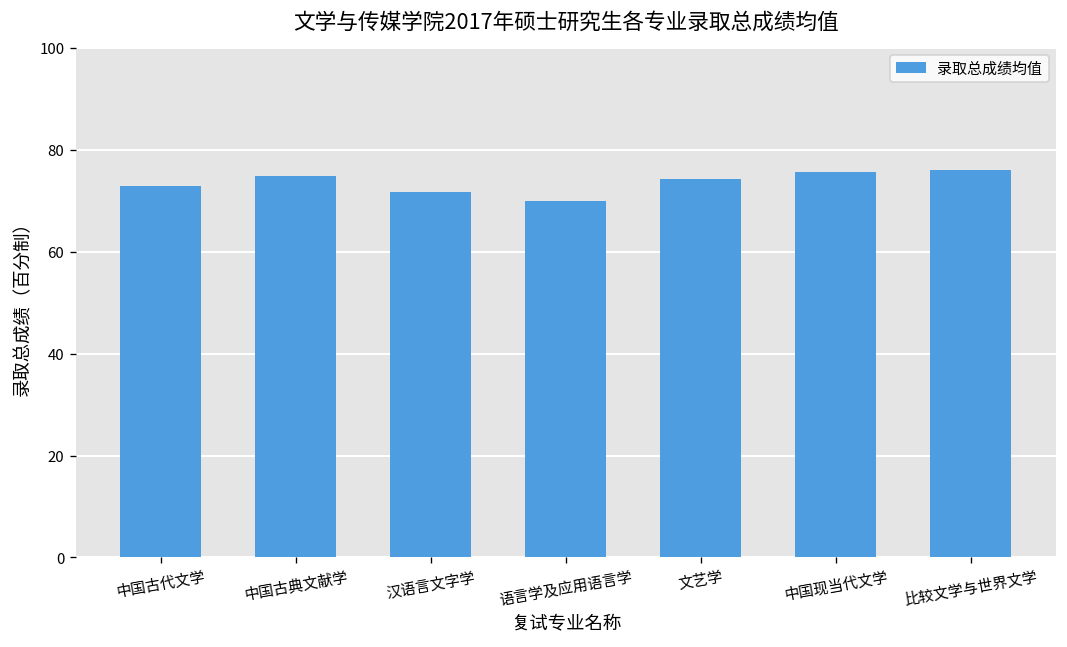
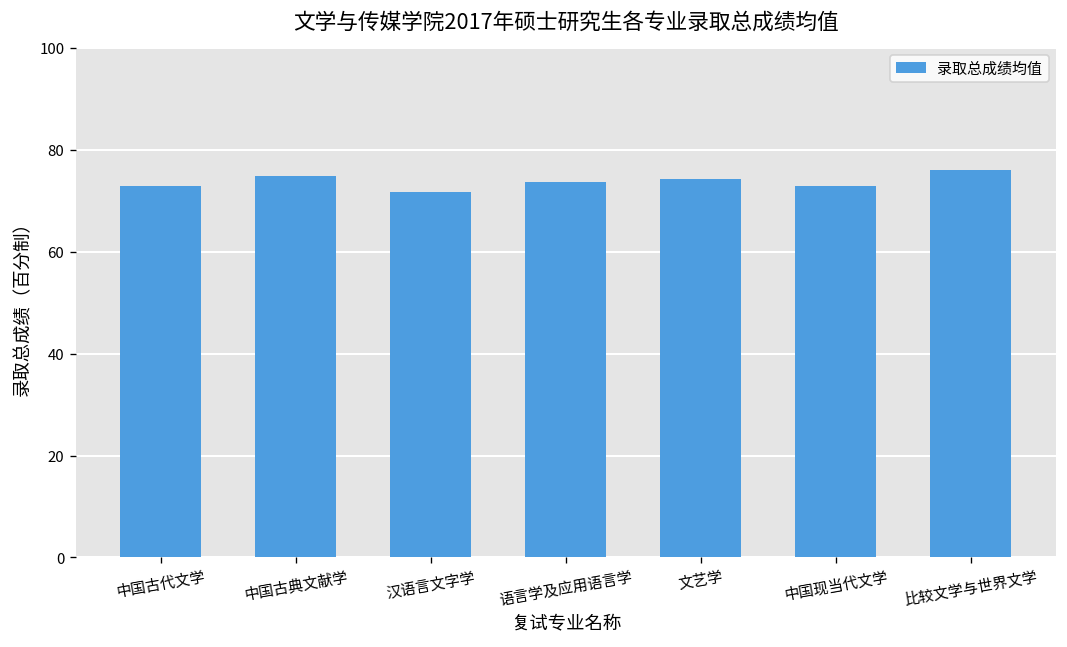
  {
    "中国古代文学": 73,
    "中国古典文献学": 75,
    "汉语言文字学": 72,
-   "语言学及应用语言学": 70,
+   "语言学及应用语言学": 74,
    "文艺学": 74,
-   "中国现当代文学": 76,
+   "中国现当代文学": 73,
    "比较文学与世界文学": 76
  }
